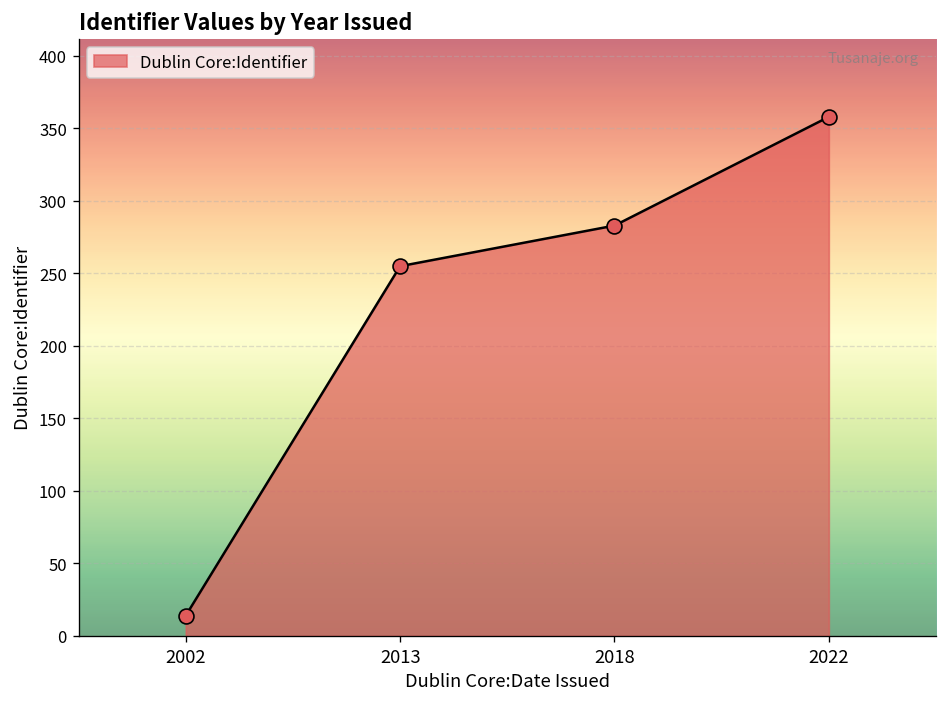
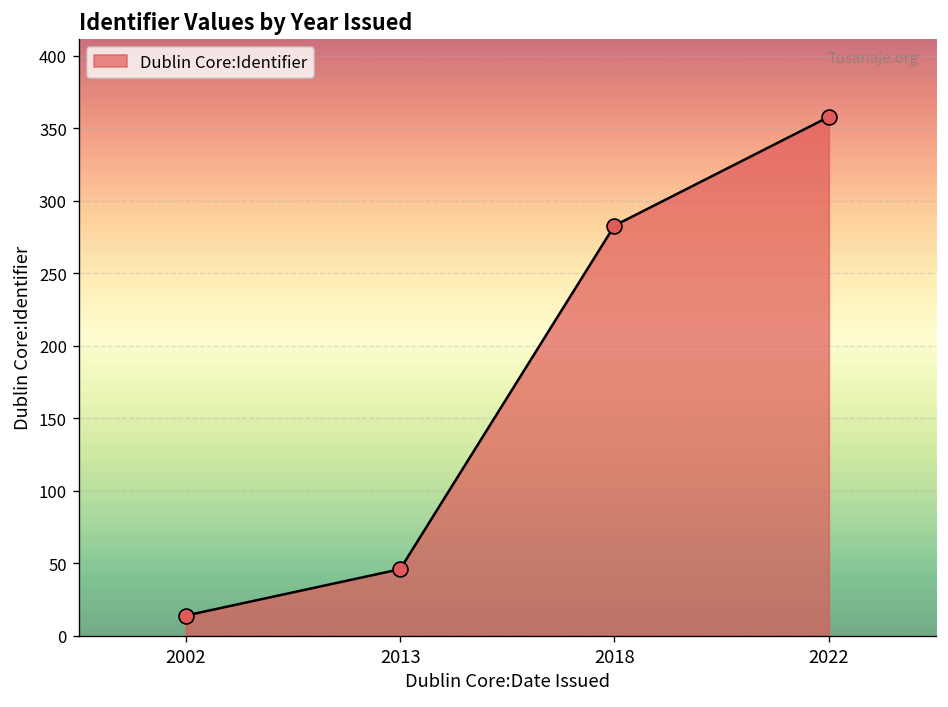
  {
    "2002": 14,
-   "2013": 255,
+   "2013": 46,
    "2018": 283,
    "2022": 358
  }
